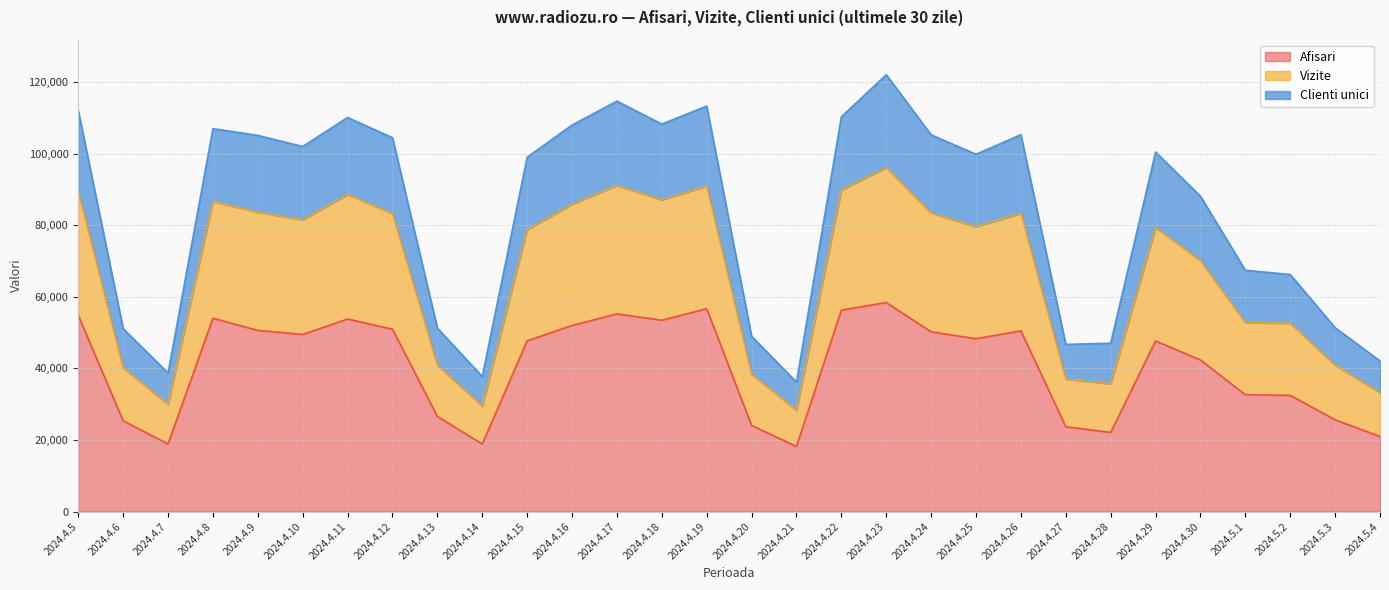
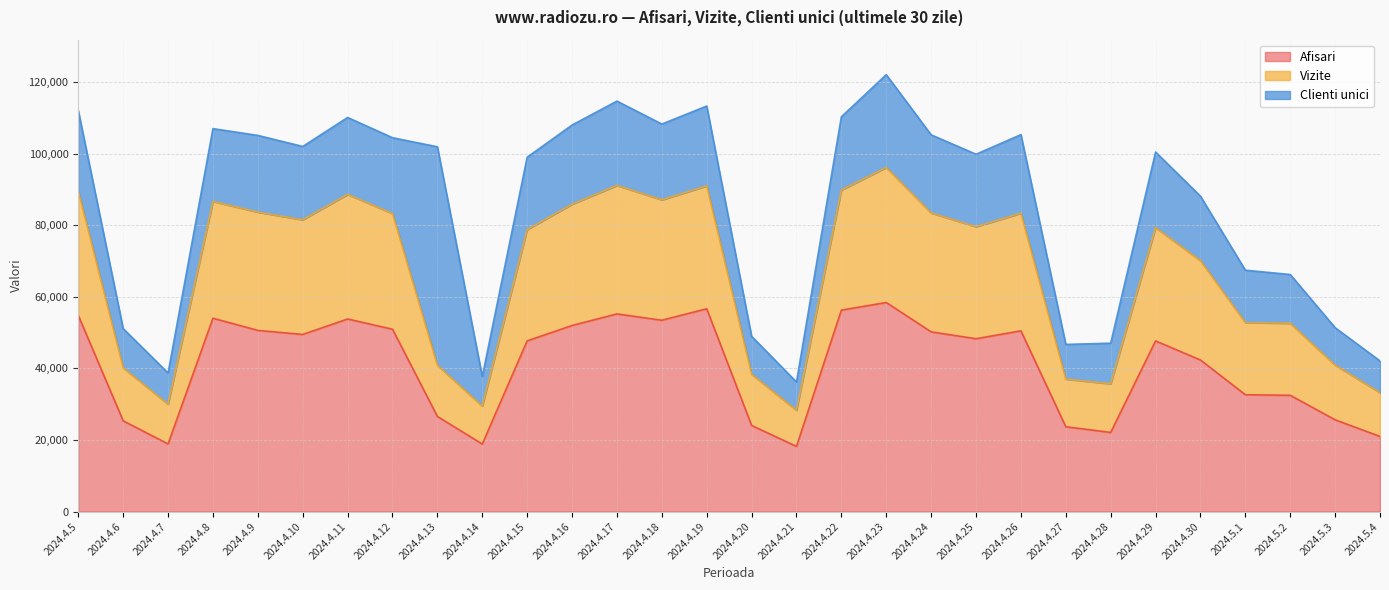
  {
    "Afisari": {
      "2024.4.5": "55,000",
      "2024.4.6": "25,000",
      "2024.4.7": "19,000",
      "2024.4.8": "54,000",
      "2024.4.9": "51,000",
      "2024.4.10": "49,000",
      "2024.4.11": "54,000",
      "2024.4.12": "51,000",
      "2024.4.13": "27,000",
      "2024.4.14": "19,000",
      "2024.4.15": "48,000",
      "2024.4.16": "52,000",
      "2024.4.17": "55,000",
      "2024.4.18": "53,000",
      "2024.4.19": "57,000",
      "2024.4.20": "24,000",
      "2024.4.21": "18,000",
      "2024.4.22": "56,000",
      "2024.4.23": "58,000",
      "2024.4.24": "50,000",
      "2024.4.25": "48,000",
      "2024.4.26": "50,000",
      "2024.4.27": "24,000",
      "2024.4.28": "22,000",
      "2024.4.29": "48,000",
      "2024.4.30": "42,000",
      "2024.5.1": "33,000",
      "2024.5.2": "32,000",
      "2024.5.3": "26,000",
      "2024.5.4": "21,000"
    },
    "Vizite": {
      "2024.4.5": "35,000",
      "2024.4.6": "15,000",
      "2024.4.7": "11,000",
      "2024.4.8": "33,000",
      "2024.4.9": "33,000",
      "2024.4.10": "32,000",
      "2024.4.11": "35,000",
      "2024.4.12": "32,000",
      "2024.4.13": "14,000",
      "2024.4.14": "11,000",
      "2024.4.15": "31,000",
      "2024.4.16": "34,000",
      "2024.4.17": "36,000",
      "2024.4.18": "34,000",
      "2024.4.19": "34,000",
      "2024.4.20": "14,000",
      "2024.4.21": "10,000",
      "2024.4.22": "34,000",
      "2024.4.23": "38,000",
      "2024.4.24": "33,000",
      "2024.4.25": "31,000",
      "2024.4.26": "33,000",
      "2024.4.27": "13,000",
      "2024.4.28": "14,000",
      "2024.4.29": "32,000",
      "2024.4.30": "28,000",
      "2024.5.1": "20,000",
      "2024.5.2": "20,000",
      "2024.5.3": "15,000",
      "2024.5.4": "12,000"
    },
    "Clienti unici": {
      "2024.4.5": "23,000",
      "2024.4.6": "11,000",
      "2024.4.7": "9,000",
      "2024.4.8": "20,000",
      "2024.4.9": "21,000",
      "2024.4.10": "20,000",
      "2024.4.11": "21,000",
      "2024.4.12": "21,000",
-     "2024.4.13": "10,000",
+     "2024.4.13": "61,000",
      "2024.4.14": "8,000",
      "2024.4.15": "20,000",
      "2024.4.16": "22,000",
      "2024.4.17": "24,000",
      "2024.4.18": "21,000",
      "2024.4.19": "22,000",
      "2024.4.20": "11,000",
      "2024.4.21": "8,000",
      "2024.4.22": "20,000",
      "2024.4.23": "26,000",
      "2024.4.24": "22,000",
      "2024.4.25": "20,000",
      "2024.4.26": "22,000",
      "2024.4.27": "10,000",
      "2024.4.28": "11,000",
      "2024.4.29": "21,000",
      "2024.4.30": "18,000",
      "2024.5.1": "15,000",
      "2024.5.2": "14,000",
      "2024.5.3": "10,000",
      "2024.5.4": "9,000"
    }
  }
